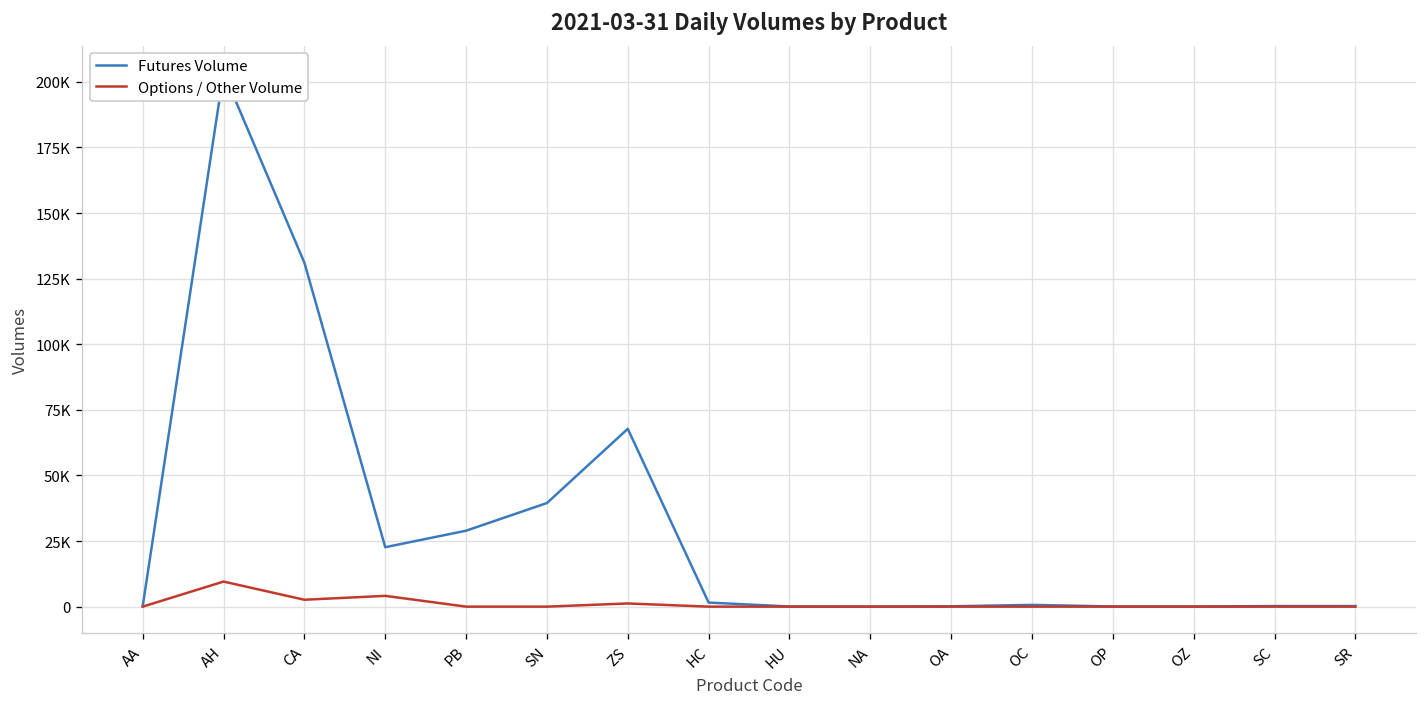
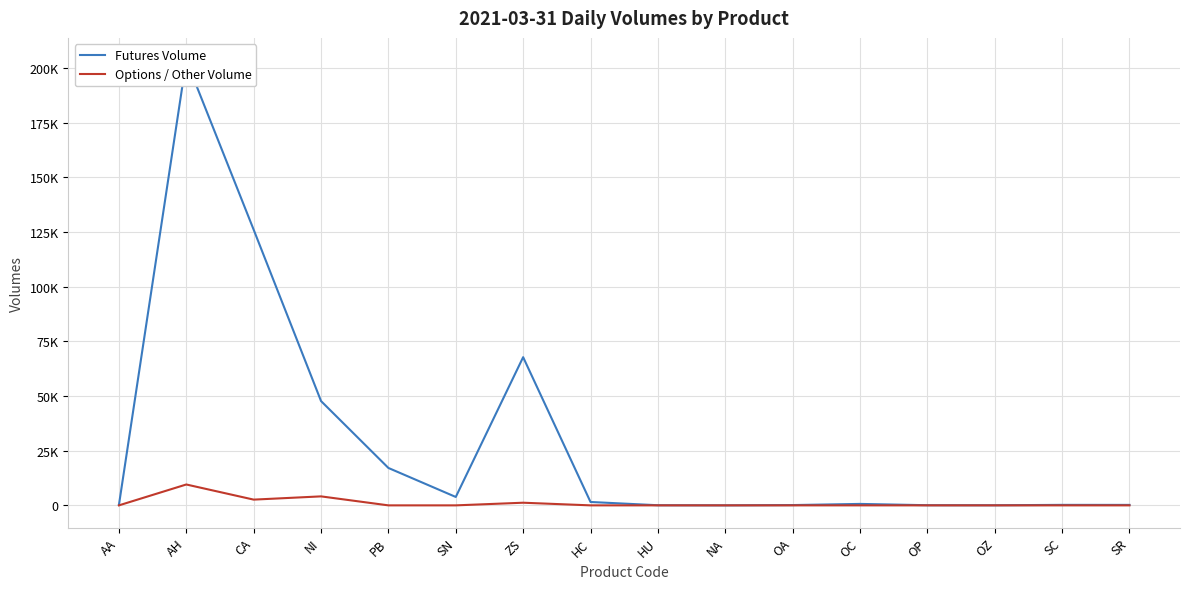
  {
    "Futures Volume": {
-     "CA": 131000,
-     "NI": 23000,
-     "PB": 29000,
-     "SN": 39000,
+     "CA": 126000,
+     "NI": 48000,
+     "PB": 17000,
+     "SN": 4000,
      "ZS": 68000,
      "HC": 2000
    },
    "Options / Other Volume": {
      "AH": 10000,
      "CA": 3000,
      "NI": 4000,
      "PB": 0,
      "SN": 0,
      "ZS": 1000,
      "HC": 0
    }
  }
